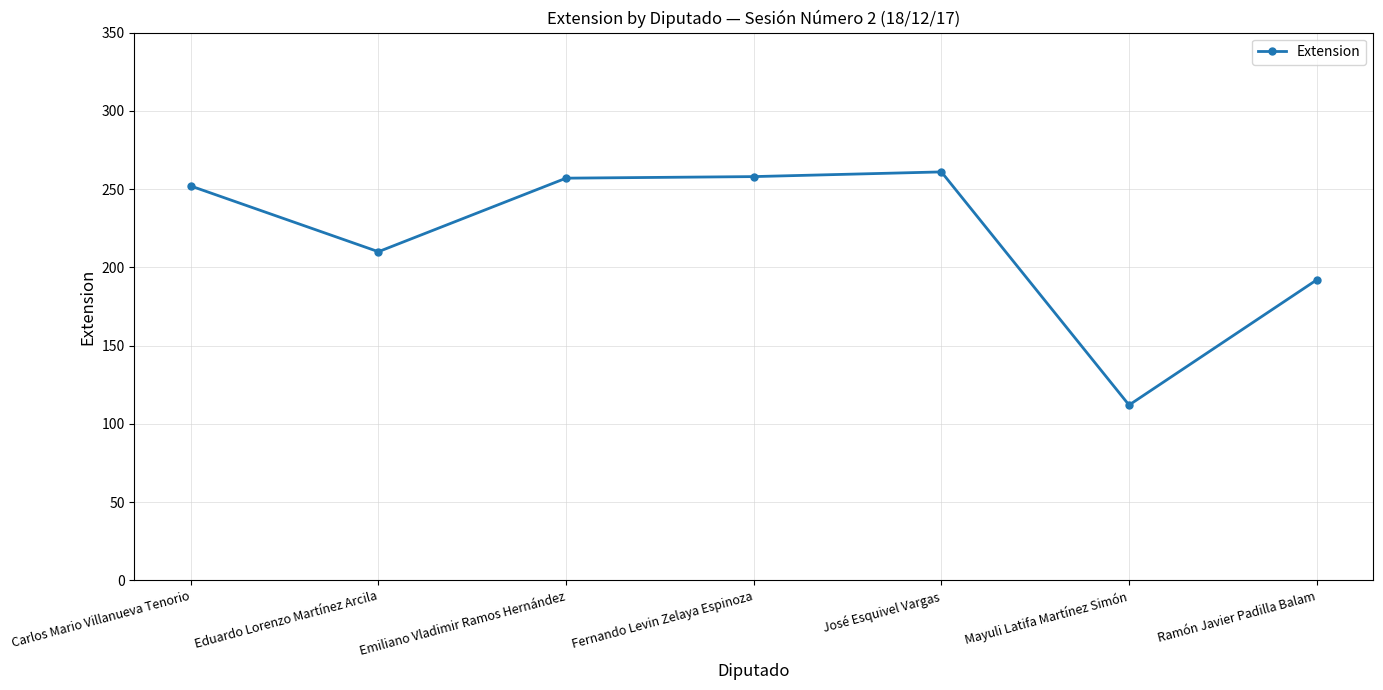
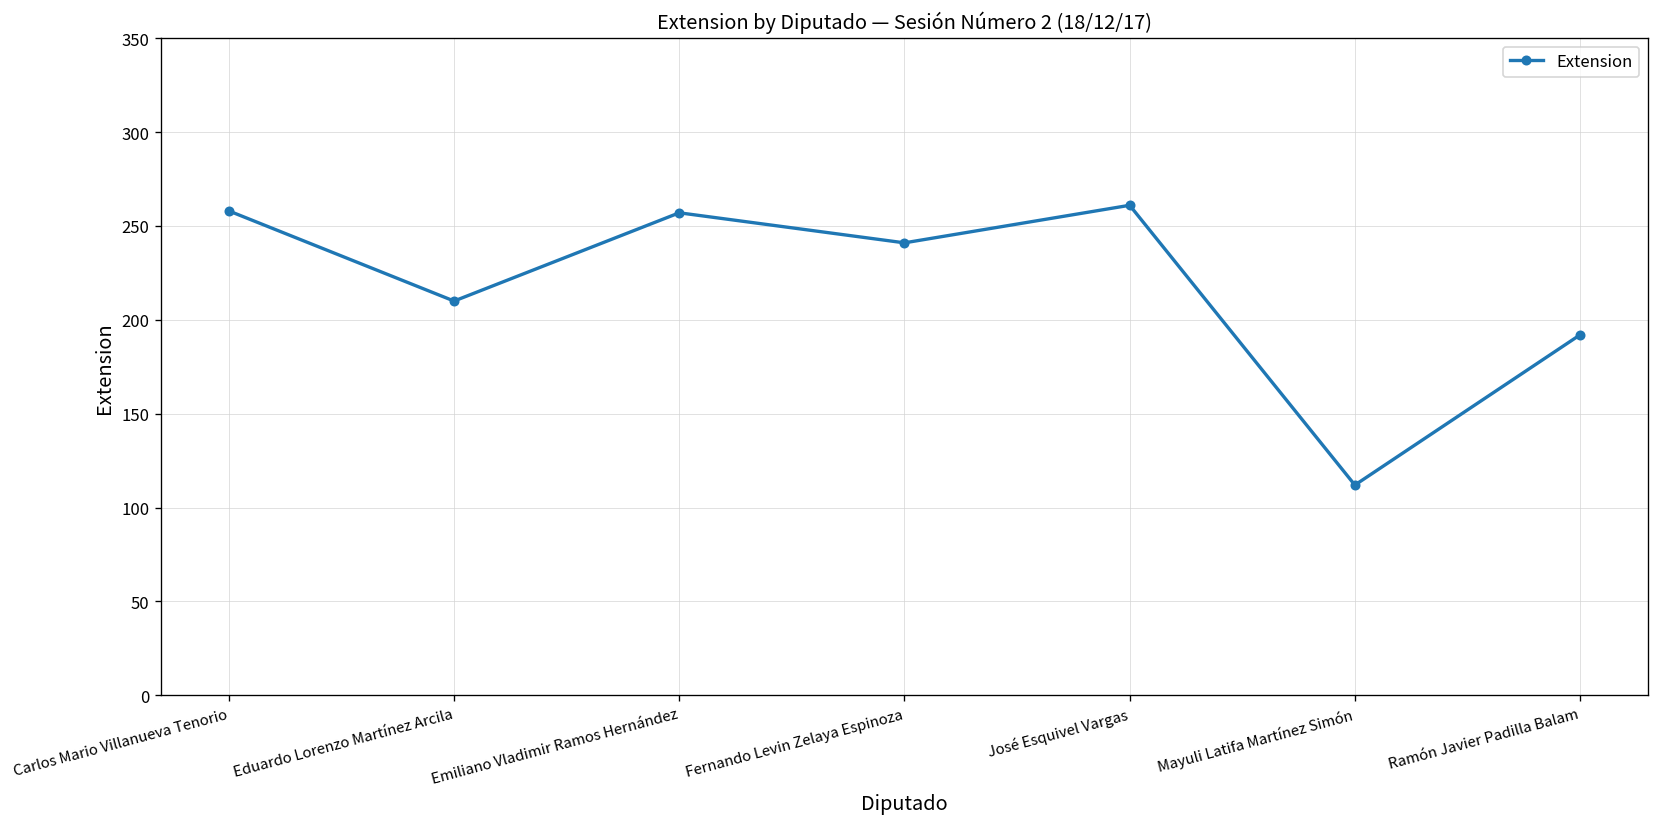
  {
-   "Carlos Mario Villanueva Tenorio": 252,
+   "Carlos Mario Villanueva Tenorio": 258,
    "Eduardo Lorenzo Martínez Arcila": 210,
    "Emiliano Vladimir Ramos Hernández": 257,
-   "Fernando Levin Zelaya Espinoza": 258,
+   "Fernando Levin Zelaya Espinoza": 241,
    "José Esquivel Vargas": 261,
    "Mayuli Latifa Martínez Simón": 112,
    "Ramón Javier Padilla Balam": 192
  }
